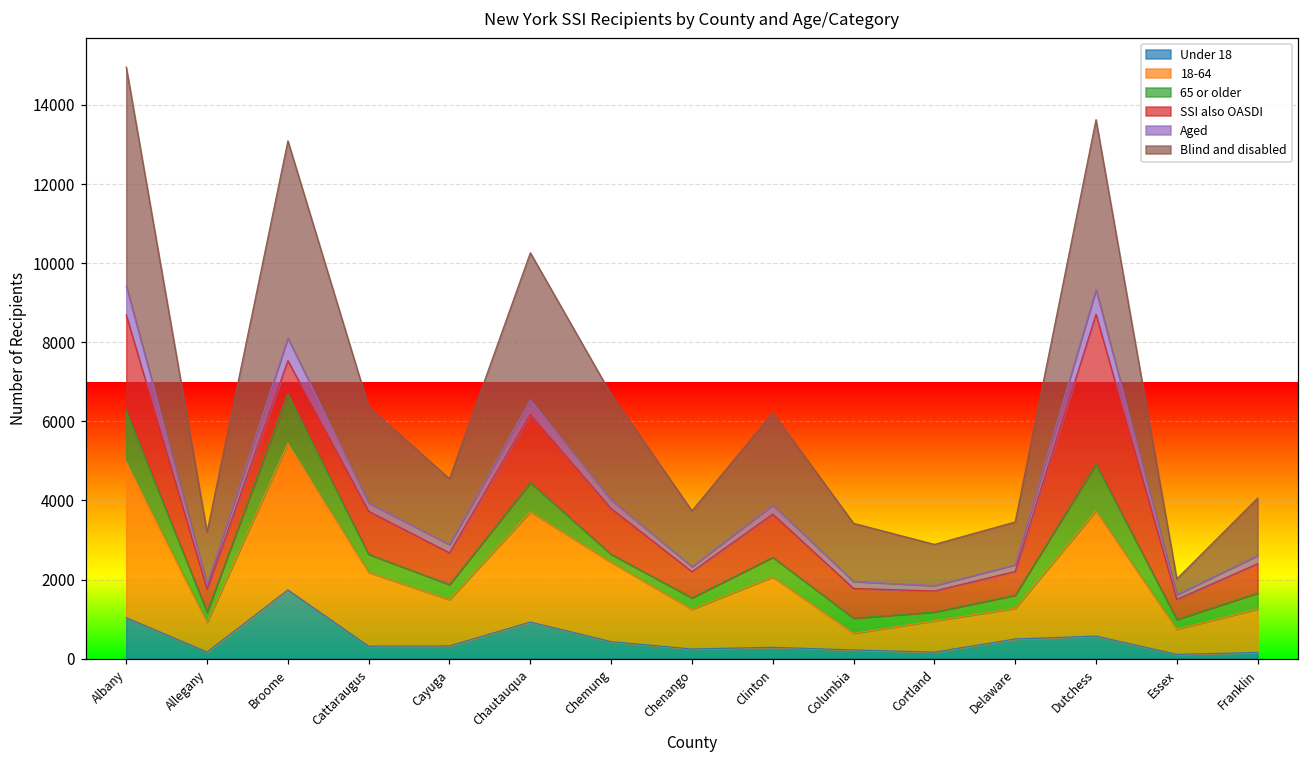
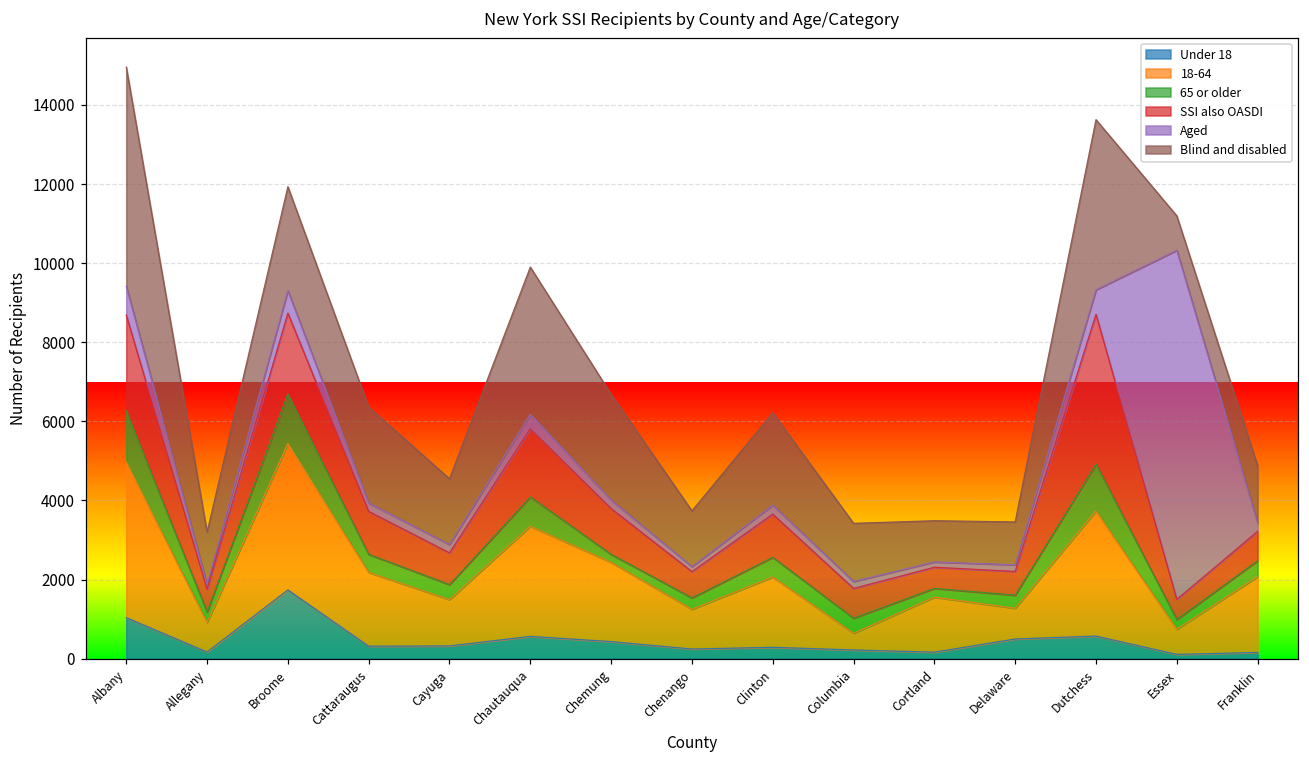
  {
    "Under 18": {
      "Albany": 1000,
      "Allegany": 200,
      "Broome": 1700,
      "Cattaraugus": 300,
      "Cayuga": 300,
-     "Chautauqua": 900,
+     "Chautauqua": 600,
      "Chemung": 400,
      "Chenango": 200,
      "Clinton": 300,
      "Columbia": 200,
      "Cortland": 200,
      "Delaware": 500,
      "Dutchess": 600,
      "Essex": 100,
      "Franklin": 200
    },
    "18-64": {
      "Albany": 3900,
      "Allegany": 700,
      "Broome": 3700,
      "Cattaraugus": 1900,
      "Cayuga": 1200,
      "Chautauqua": 2800,
      "Chemung": 2000,
      "Chenango": 1000,
      "Clinton": 1800,
      "Columbia": 400,
-     "Cortland": 800,
+     "Cortland": 1400,
      "Delaware": 800,
      "Dutchess": 3200,
      "Essex": 600,
-     "Franklin": 1100
+     "Franklin": 1900
    },
    "65 or older": {
      "Albany": 1300,
      "Allegany": 300,
      "Broome": 1300,
      "Cattaraugus": 500,
      "Cayuga": 400,
      "Chautauqua": 700,
      "Chemung": 200,
      "Chenango": 300,
      "Clinton": 500,
      "Columbia": 400,
      "Cortland": 200,
      "Delaware": 300,
      "Dutchess": 1200,
      "Essex": 200,
      "Franklin": 400
    },
    "SSI also OASDI": {
      "Albany": 2400,
      "Allegany": 600,
-     "Broome": 800,
+     "Broome": 2000,
      "Cattaraugus": 1100,
      "Cayuga": 800,
      "Chautauqua": 1700,
      "Chemung": 1200,
      "Chenango": 700,
      "Clinton": 1100,
      "Columbia": 800,
      "Cortland": 500,
      "Delaware": 600,
      "Dutchess": 3800,
      "Essex": 500,
      "Franklin": 700
    },
    "Aged": {
      "Albany": 700,
      "Allegany": 100,
      "Broome": 600,
      "Cattaraugus": 200,
      "Cayuga": 200,
      "Chautauqua": 400,
      "Chemung": 200,
      "Chenango": 100,
      "Clinton": 200,
      "Columbia": 200,
      "Cortland": 100,
      "Delaware": 200,
      "Dutchess": 600,
-     "Essex": 100,
+     "Essex": 8800,
      "Franklin": 200
    },
    "Blind and disabled": {
      "Albany": 5500,
      "Allegany": 1300,
-     "Broome": 5000,
+     "Broome": 2600,
      "Cattaraugus": 2400,
      "Cayuga": 1700,
      "Chautauqua": 3700,
      "Chemung": 2700,
      "Chenango": 1400,
      "Clinton": 2300,
      "Columbia": 1500,
      "Cortland": 1000,
      "Delaware": 1100,
      "Dutchess": 4300,
-     "Essex": 400,
+     "Essex": 900,
      "Franklin": 1400
    }
  }
